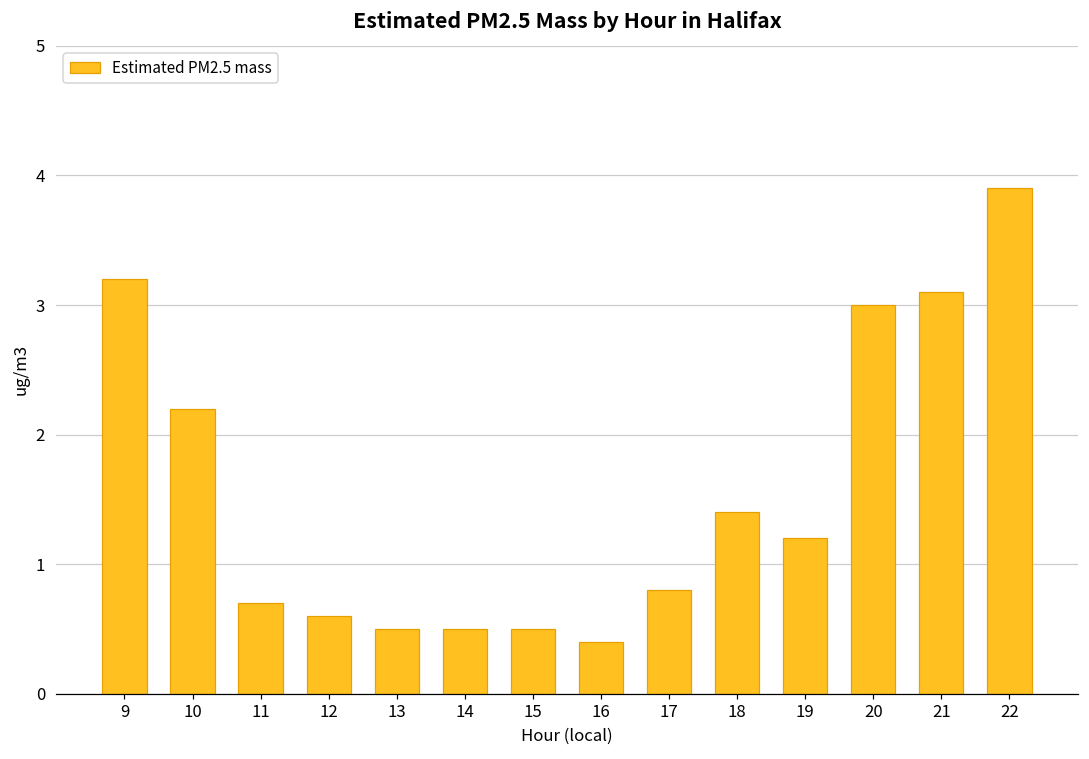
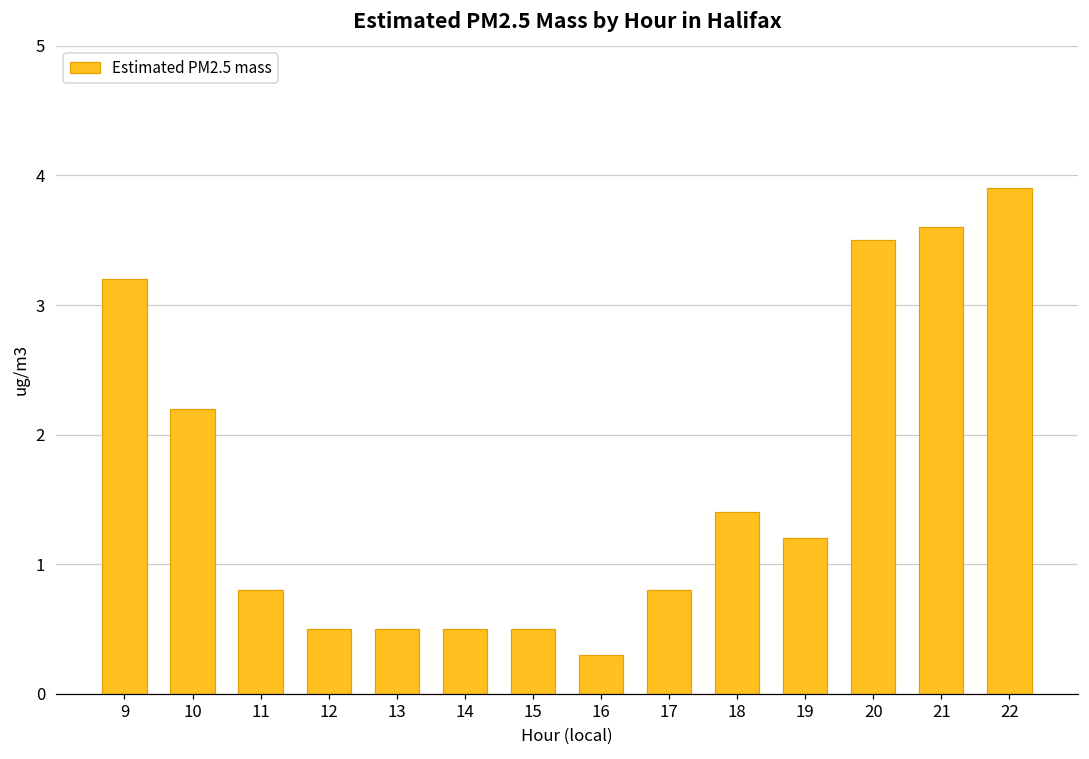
  {
    "9": 3.2,
    "10": 2.2,
-   "11": 0.7,
-   "12": 0.6,
+   "11": 0.8,
+   "12": 0.5,
    "13": 0.5,
    "14": 0.5,
    "15": 0.5,
-   "16": 0.4,
+   "16": 0.3,
    "17": 0.8,
    "18": 1.4,
    "19": 1.2,
-   "20": 3.0,
-   "21": 3.1,
+   "20": 3.5,
+   "21": 3.6,
    "22": 3.9
  }
